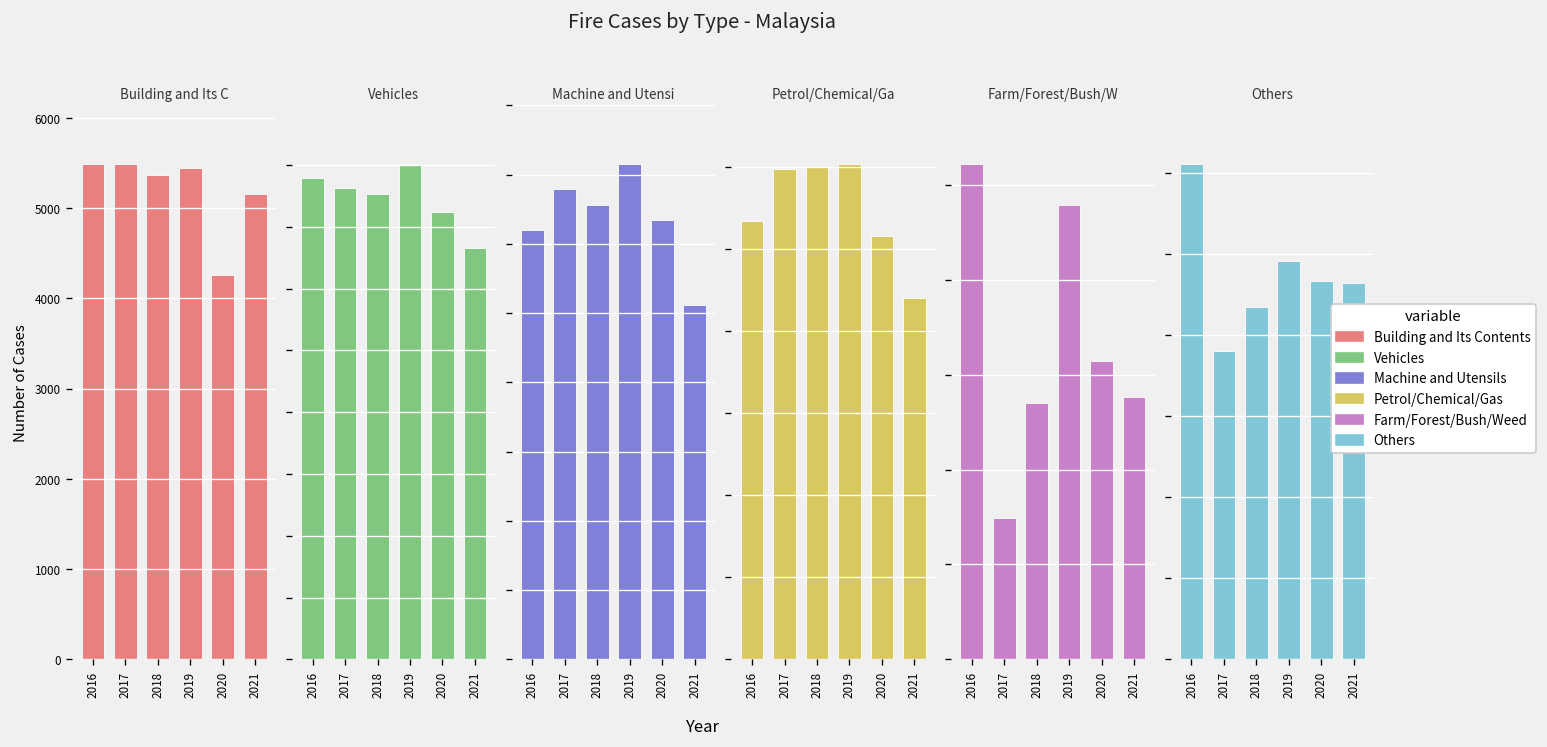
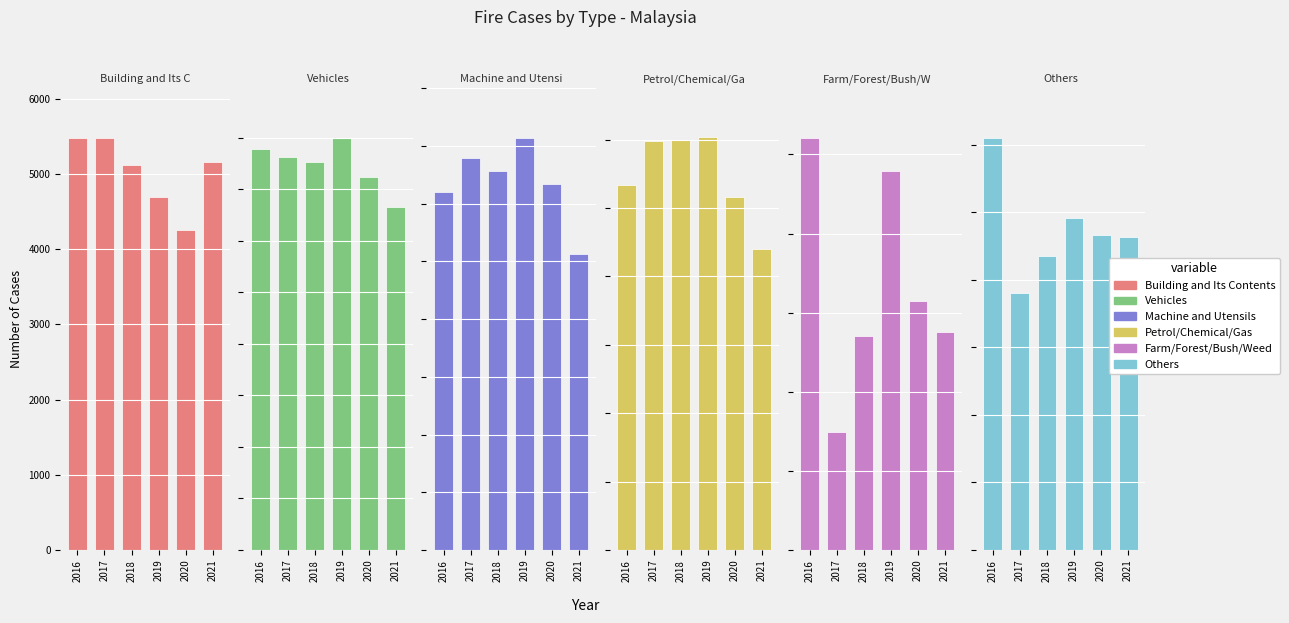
  {
    "Building and Its C": {
      "2016": 5500,
      "2017": 5500,
-     "2018": 5400,
-     "2019": 5400,
+     "2018": 5100,
+     "2019": 4700,
      "2020": 4300,
      "2021": 5200
    }
  }
